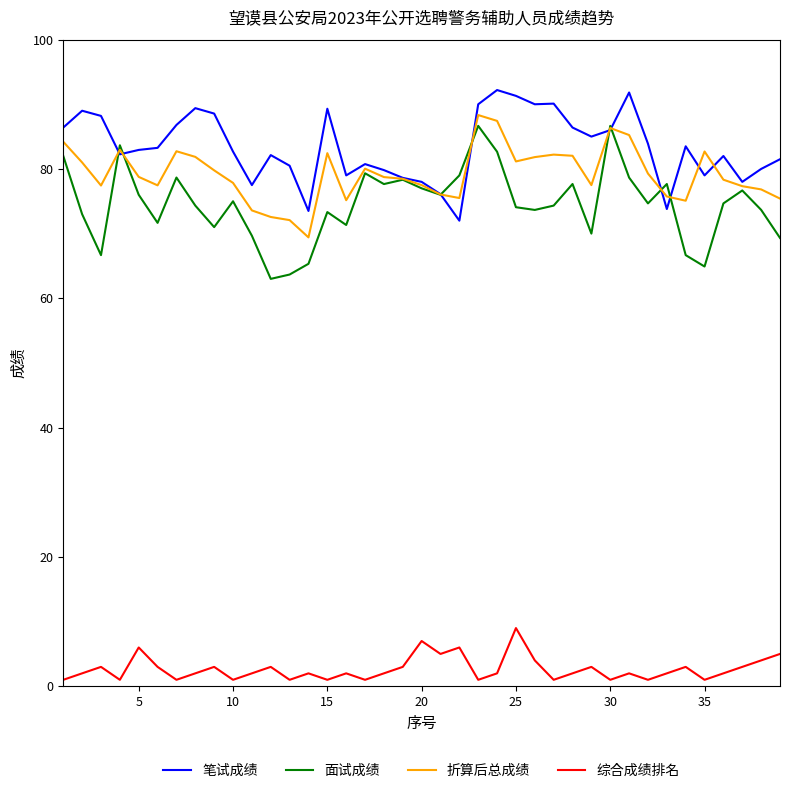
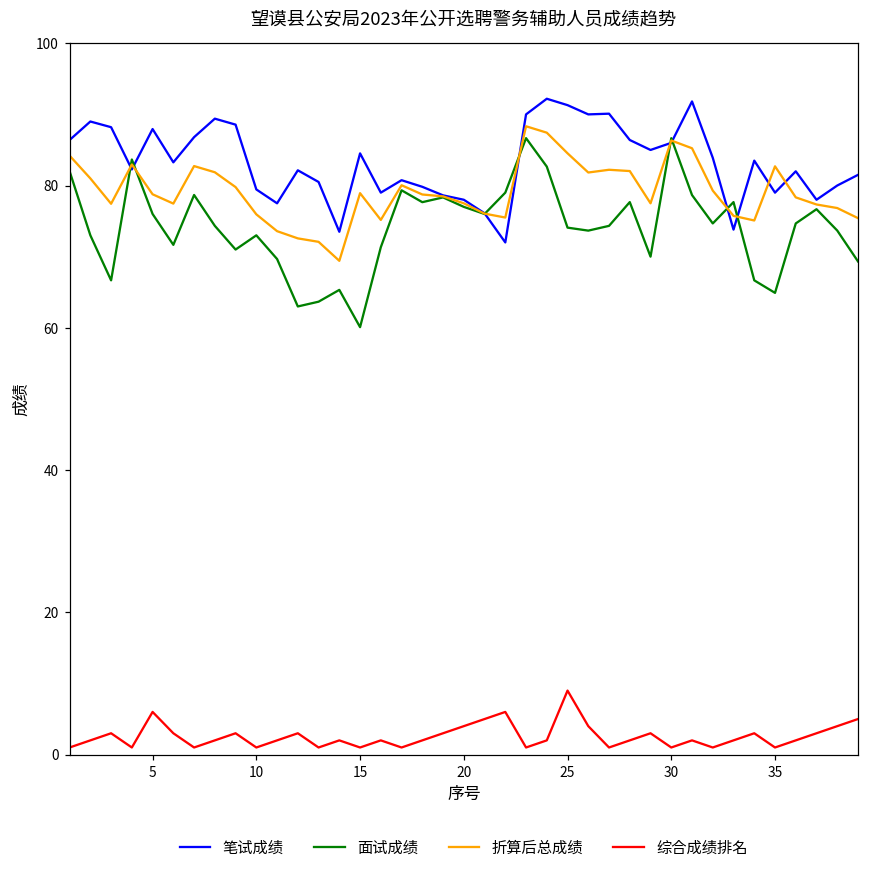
  {
    "笔试成绩": {
-     "5": 83,
-     "10": 83,
-     "15": 89,
+     "5": 88,
+     "10": 79,
+     "15": 85,
      "20": 78,
      "25": 91,
      "35": 79
    },
    "面试成绩": {
      "5": 76,
-     "10": 75,
-     "15": 73,
+     "10": 73,
+     "15": 60,
      "20": 77,
      "25": 74,
      "35": 65
    },
    "折算后总成绩": {
      "5": 79,
-     "10": 78,
-     "15": 82,
+     "10": 76,
+     "15": 79,
      "20": 78,
-     "25": 81,
+     "25": 85,
      "35": 83
    },
    "综合成绩排名": {
      "5": 6,
      "10": 1,
      "15": 1,
-     "20": 7,
+     "20": 4,
      "25": 9,
      "30": 1,
      "35": 1
    }
  }
